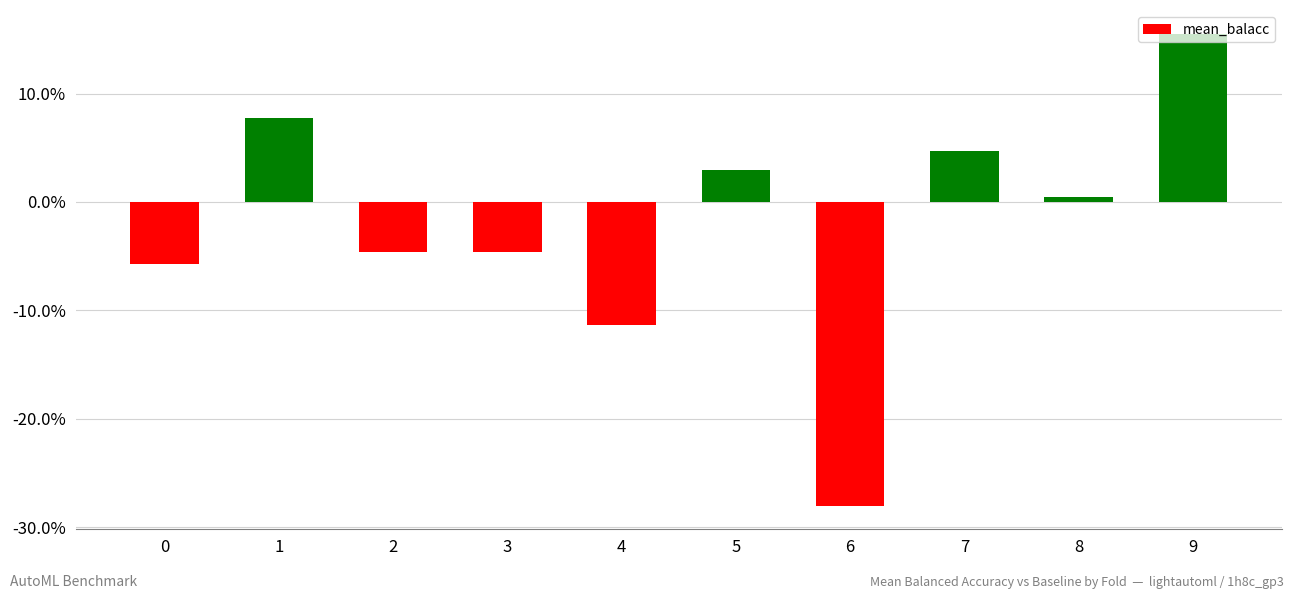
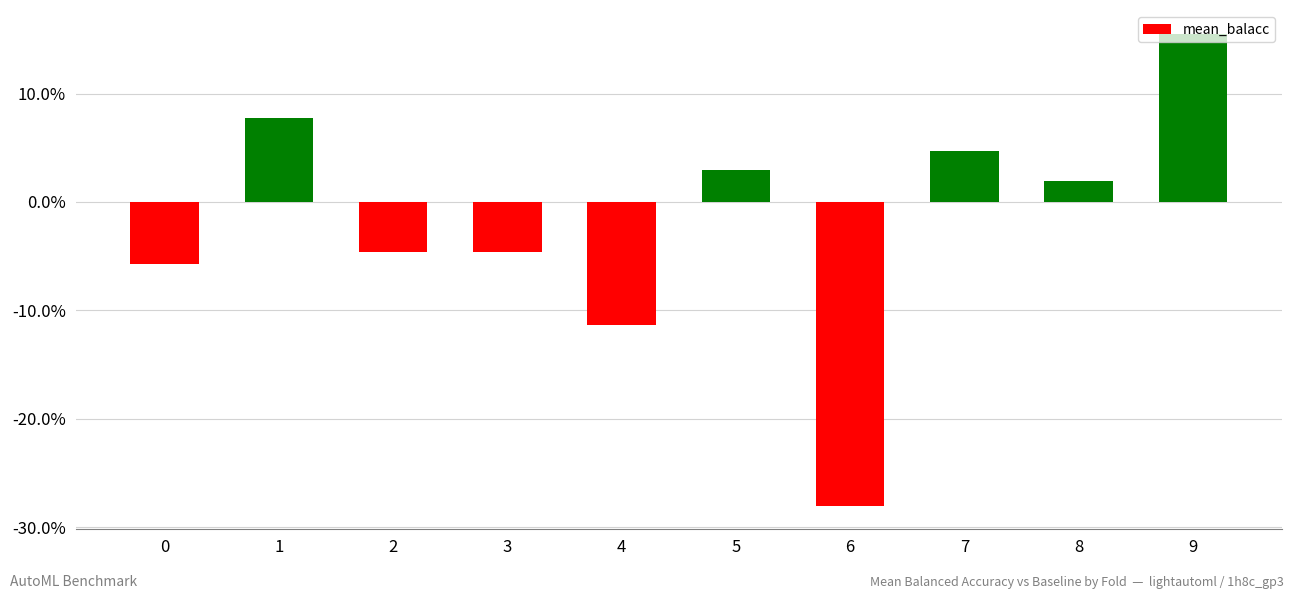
  {
    "0": "-5.8%",
    "1": "7.8%",
    "2": "-4.6%",
    "3": "-4.6%",
    "4": "-11.3%",
    "5": "3.0%",
    "6": "-28.0%",
    "7": "4.7%",
-   "8": "0.5%"
+   "8": "1.9%"
  }
